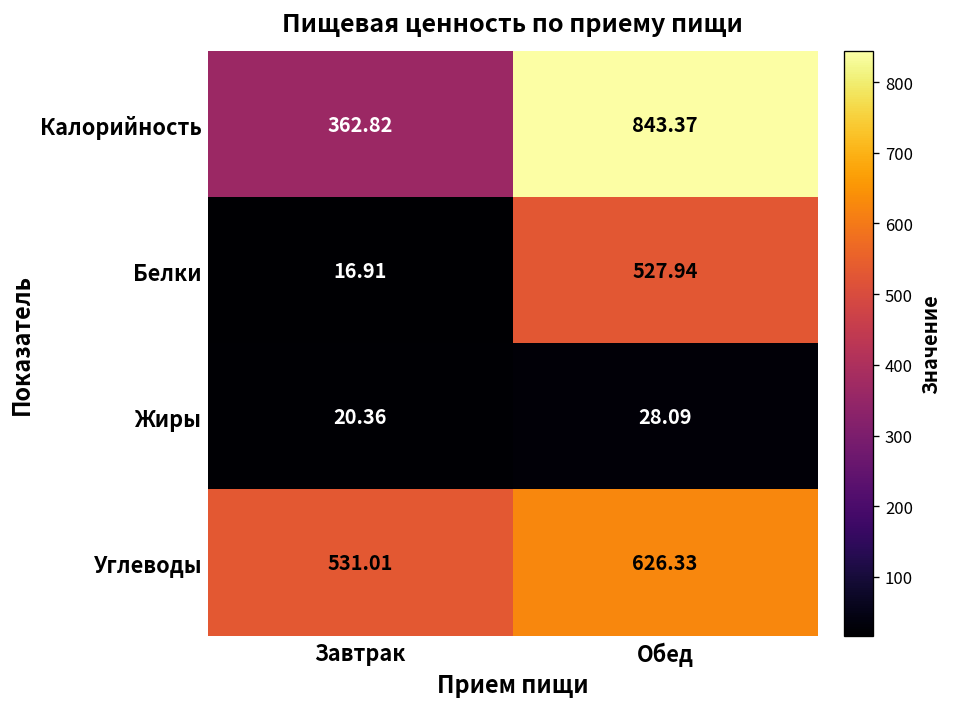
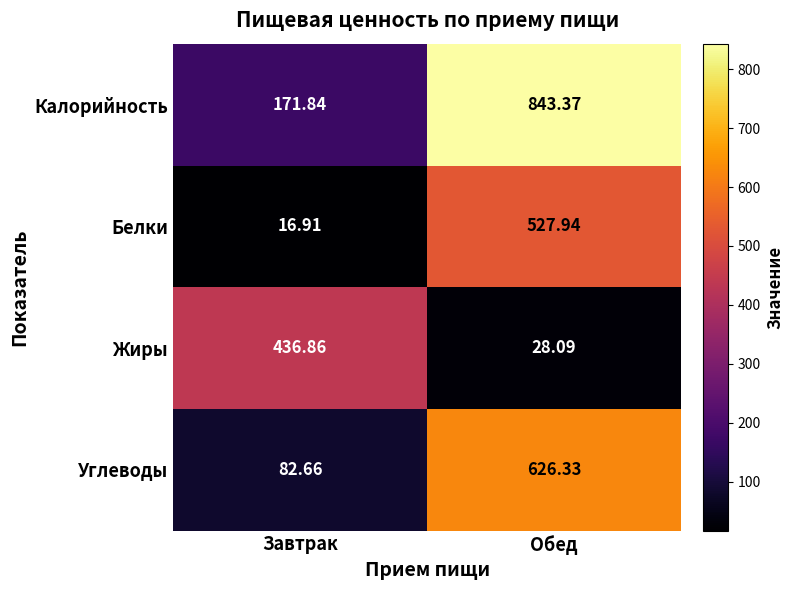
  {
    "Калорийность": {
-     "Завтрак": 362.82,
+     "Завтрак": 171.84,
      "Обед": 843.37
    },
    "Белки": {
      "Завтрак": 16.91,
      "Обед": 527.94
    },
    "Жиры": {
-     "Завтрак": 20.36,
+     "Завтрак": 436.86,
      "Обед": 28.09
    },
    "Углеводы": {
-     "Завтрак": 531.01,
+     "Завтрак": 82.66,
      "Обед": 626.33
    }
  }
